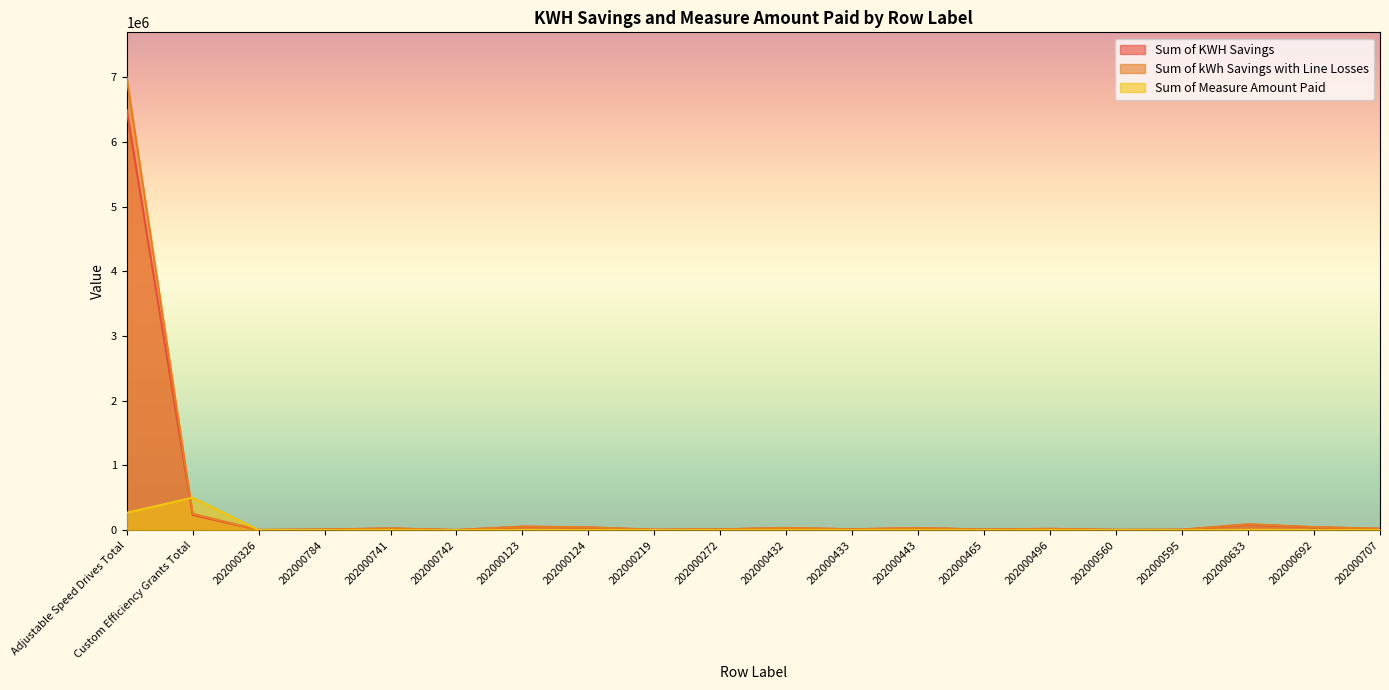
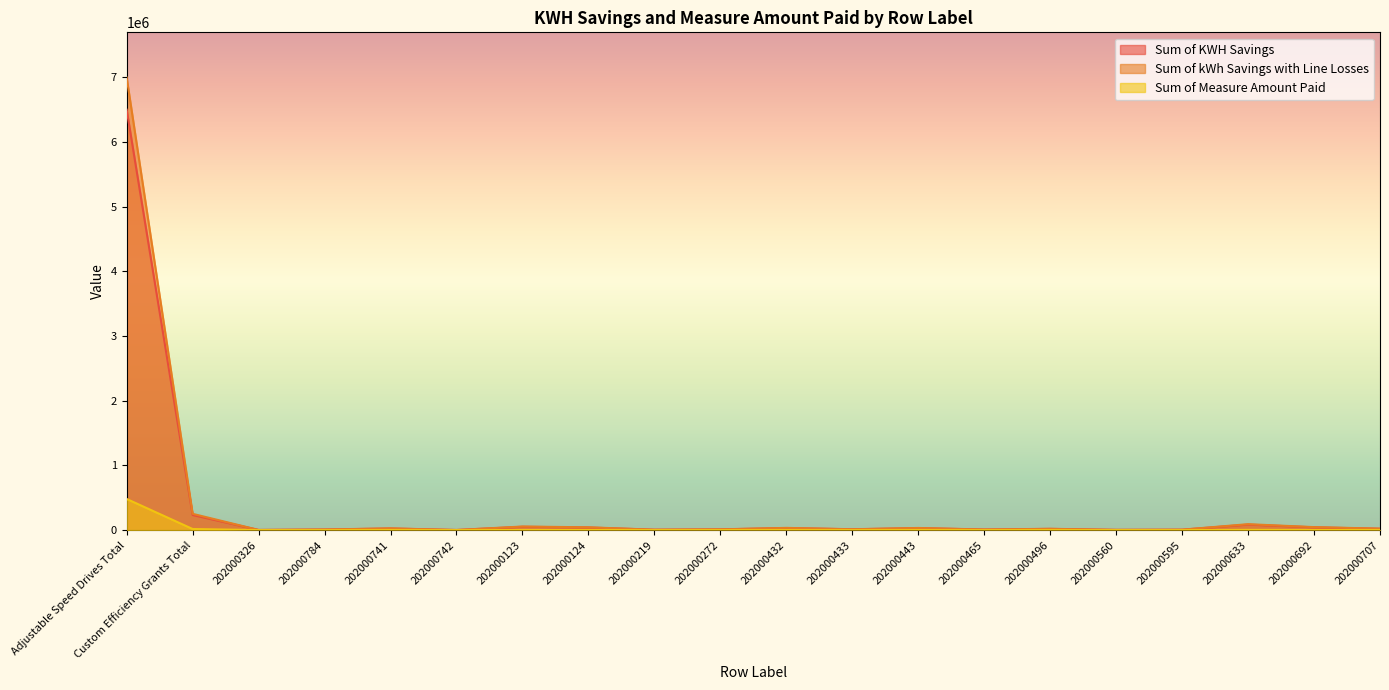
  {
    "Sum of Measure Amount Paid": {
-     "Adjustable Speed Drives Total": 300000,
-     "Custom Efficiency Grants Total": 500000,
+     "Adjustable Speed Drives Total": 500000,
+     "Custom Efficiency Grants Total": 0,
      "202000123": 0,
      "202000633": 0,
      "202000692": 0
    }
  }
